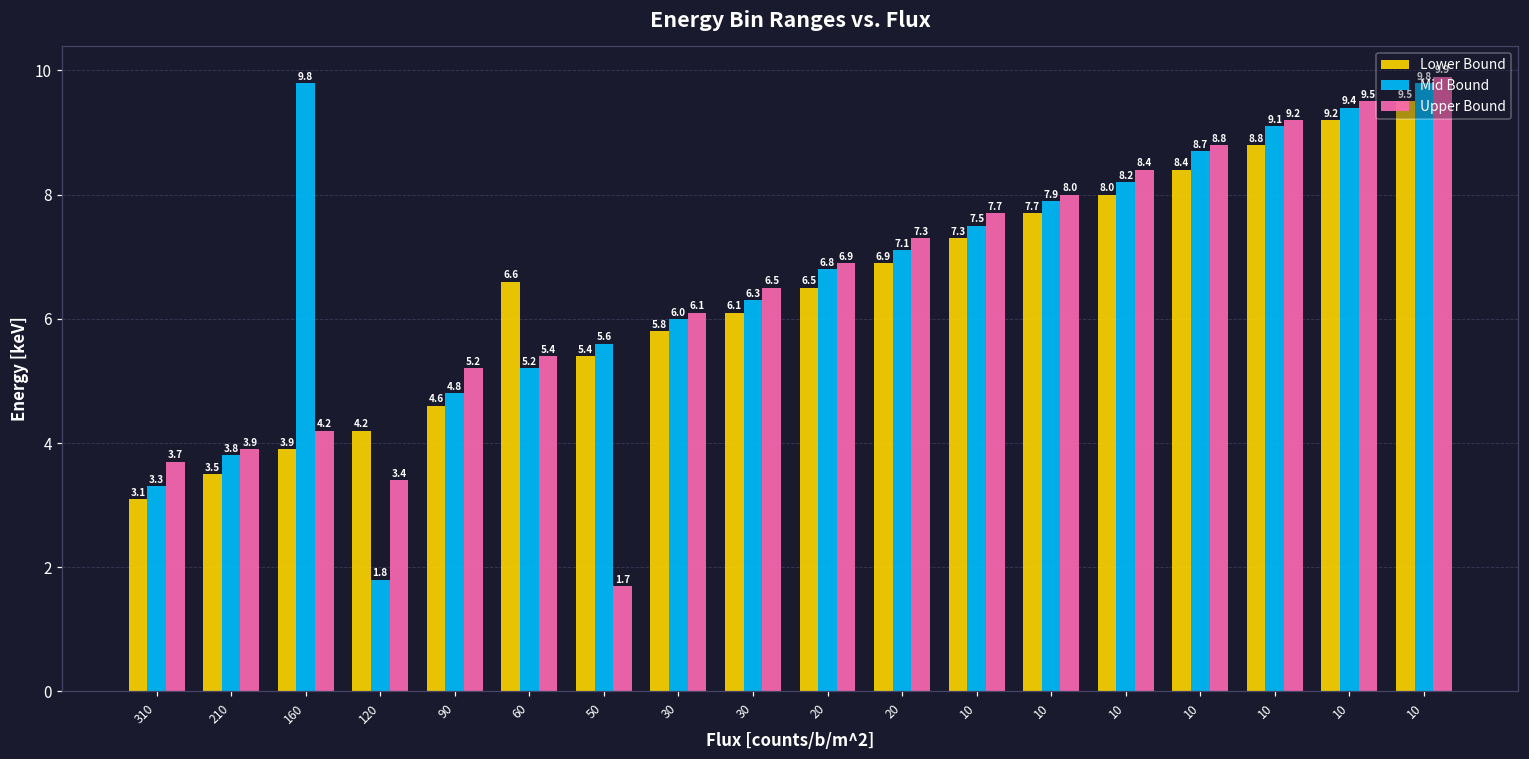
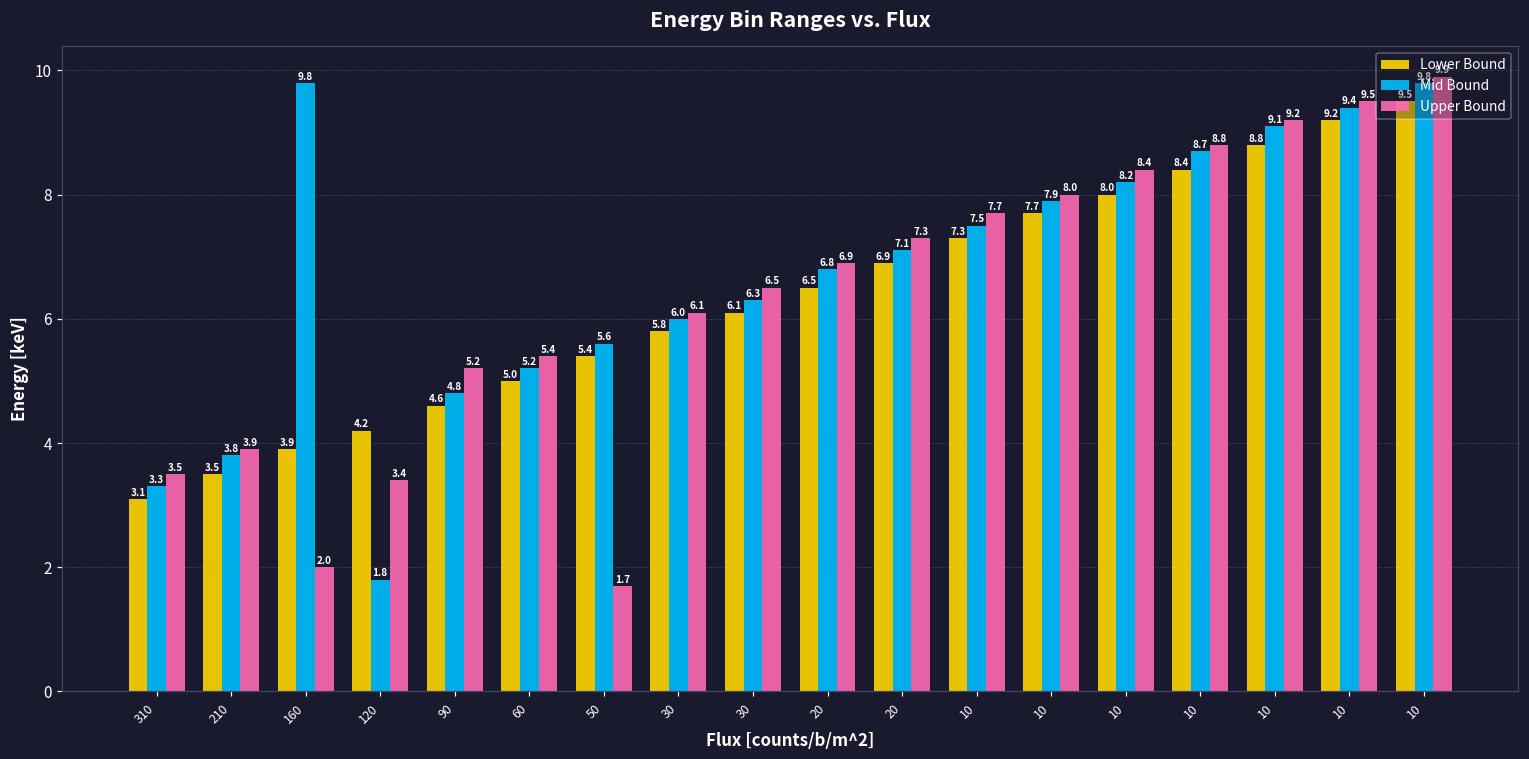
  {
    "Lower Bound": {
      "310": 3.1,
      "210": 3.5,
      "160": 3.9,
      "120": 4.2,
      "90": 4.6,
-     "60": 6.6,
+     "60": 5.0,
      "50": 5.4
    },
    "Mid Bound": {
      "310": 3.3,
      "210": 3.8,
      "160": 9.8,
      "120": 1.8,
      "90": 4.8,
      "60": 5.2,
      "50": 5.6
    },
    "Upper Bound": {
-     "310": 3.7,
+     "310": 3.5,
      "210": 3.9,
-     "160": 4.2,
+     "160": 2.0,
      "120": 3.4,
      "90": 5.2,
      "60": 5.4,
      "50": 1.7
    }
  }
